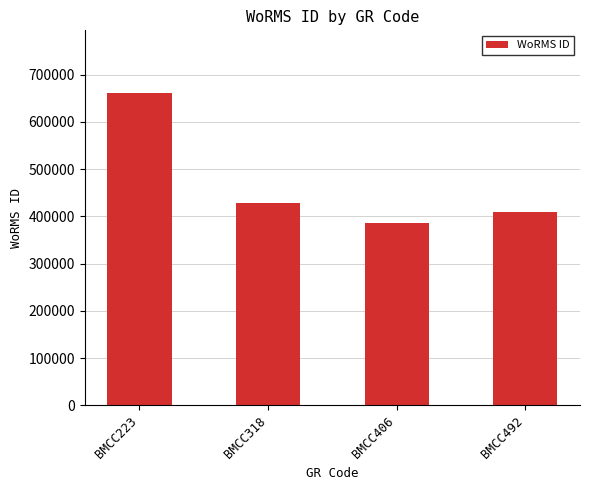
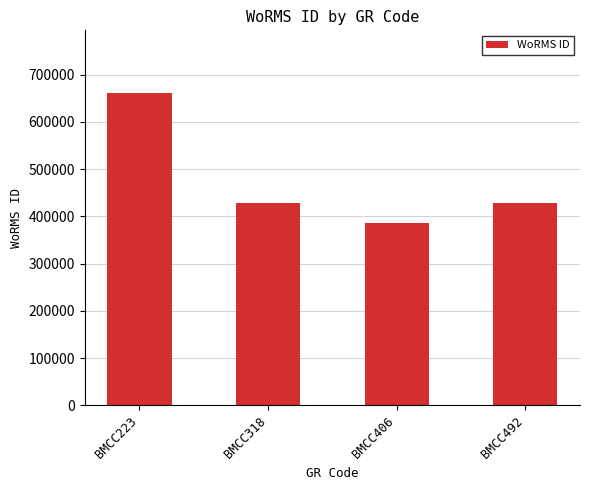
  {
    "BMCC223": 660000,
    "BMCC318": 430000,
    "BMCC406": 390000,
-   "BMCC492": 410000
+   "BMCC492": 430000
  }
